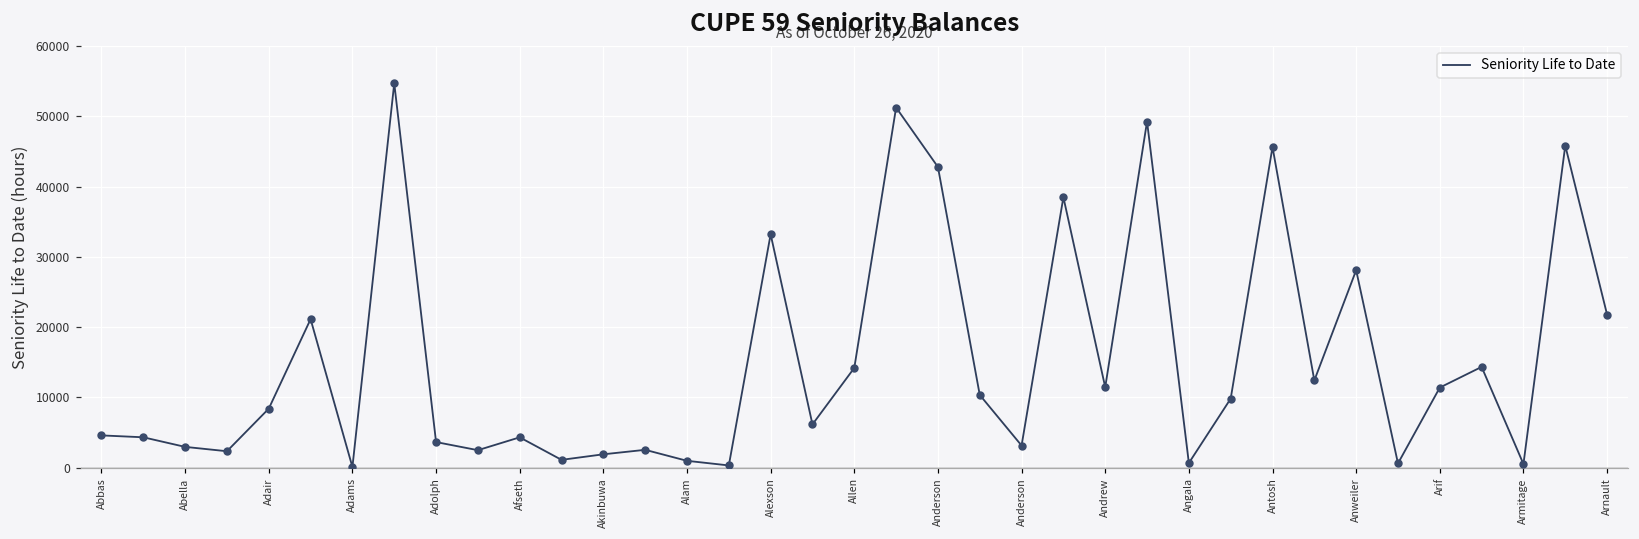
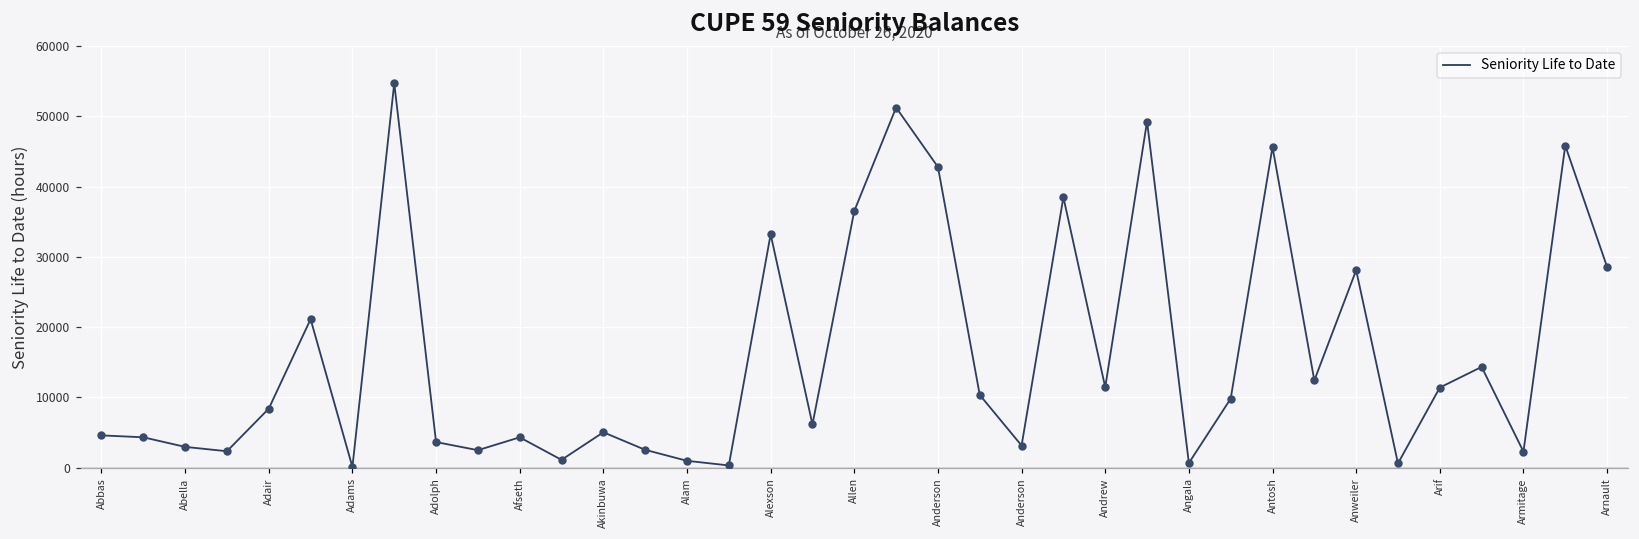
  {
    "Abbas": 5000,
    "Abella": 3000,
    "Adair": 8000,
    "Adams": 0,
    "Adolph": 4000,
    "Afseth": 4000,
-   "Akinbuwa": 2000,
+   "Akinbuwa": 5000,
    "Alam": 1000,
    "Alexson": 33000,
-   "Allen": 14000,
+   "Allen": 37000,
    "Andrew": 11000,
    "Angala": 1000,
    "Antosh": 46000,
    "Anweiler": 28000,
    "Arif": 11000,
-   "Armitage": 1000,
-   "Arnault": 22000
+   "Armitage": 2000,
+   "Arnault": 29000
  }
